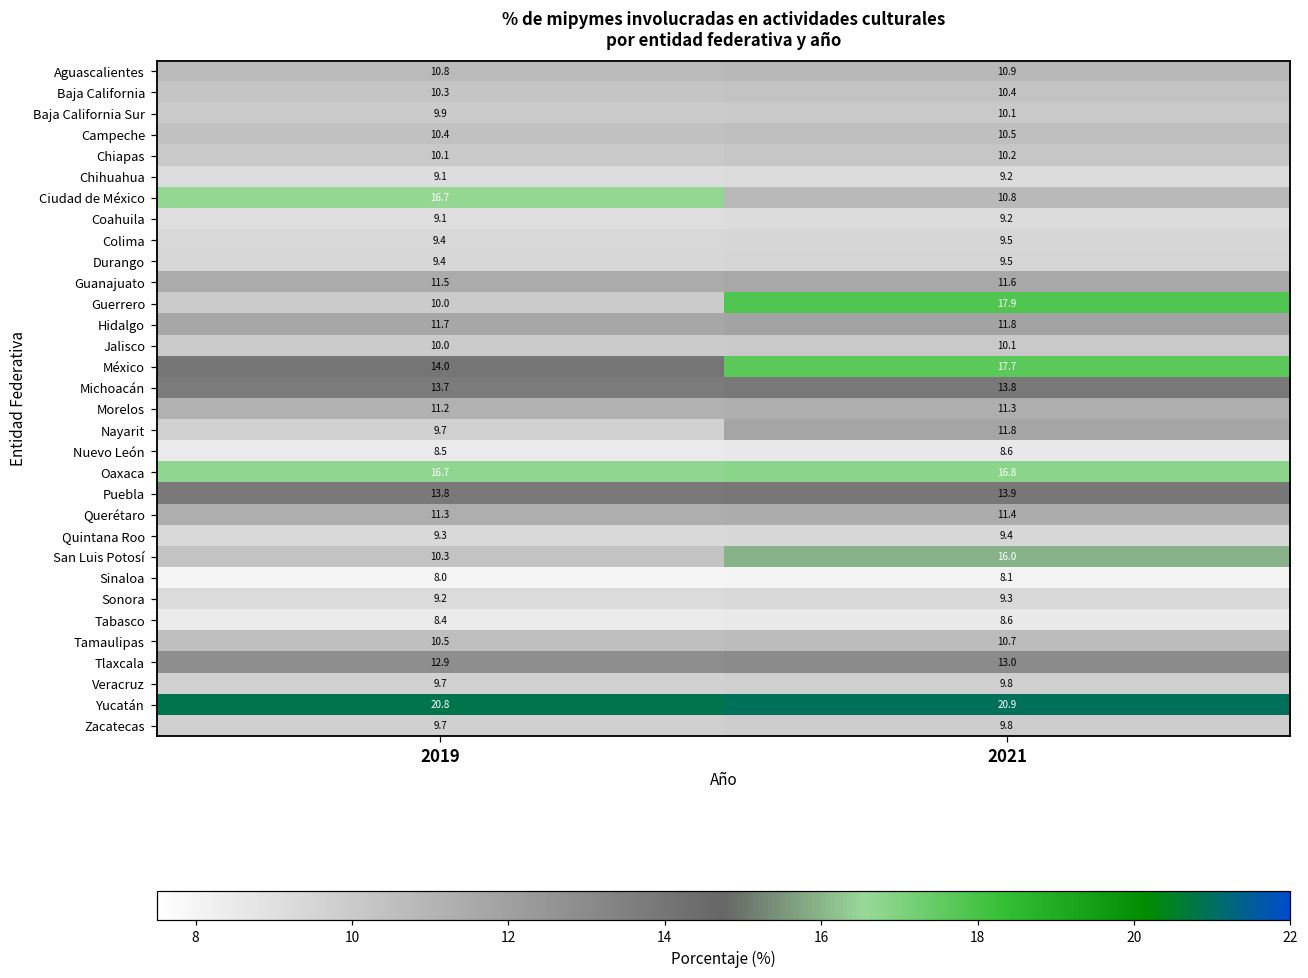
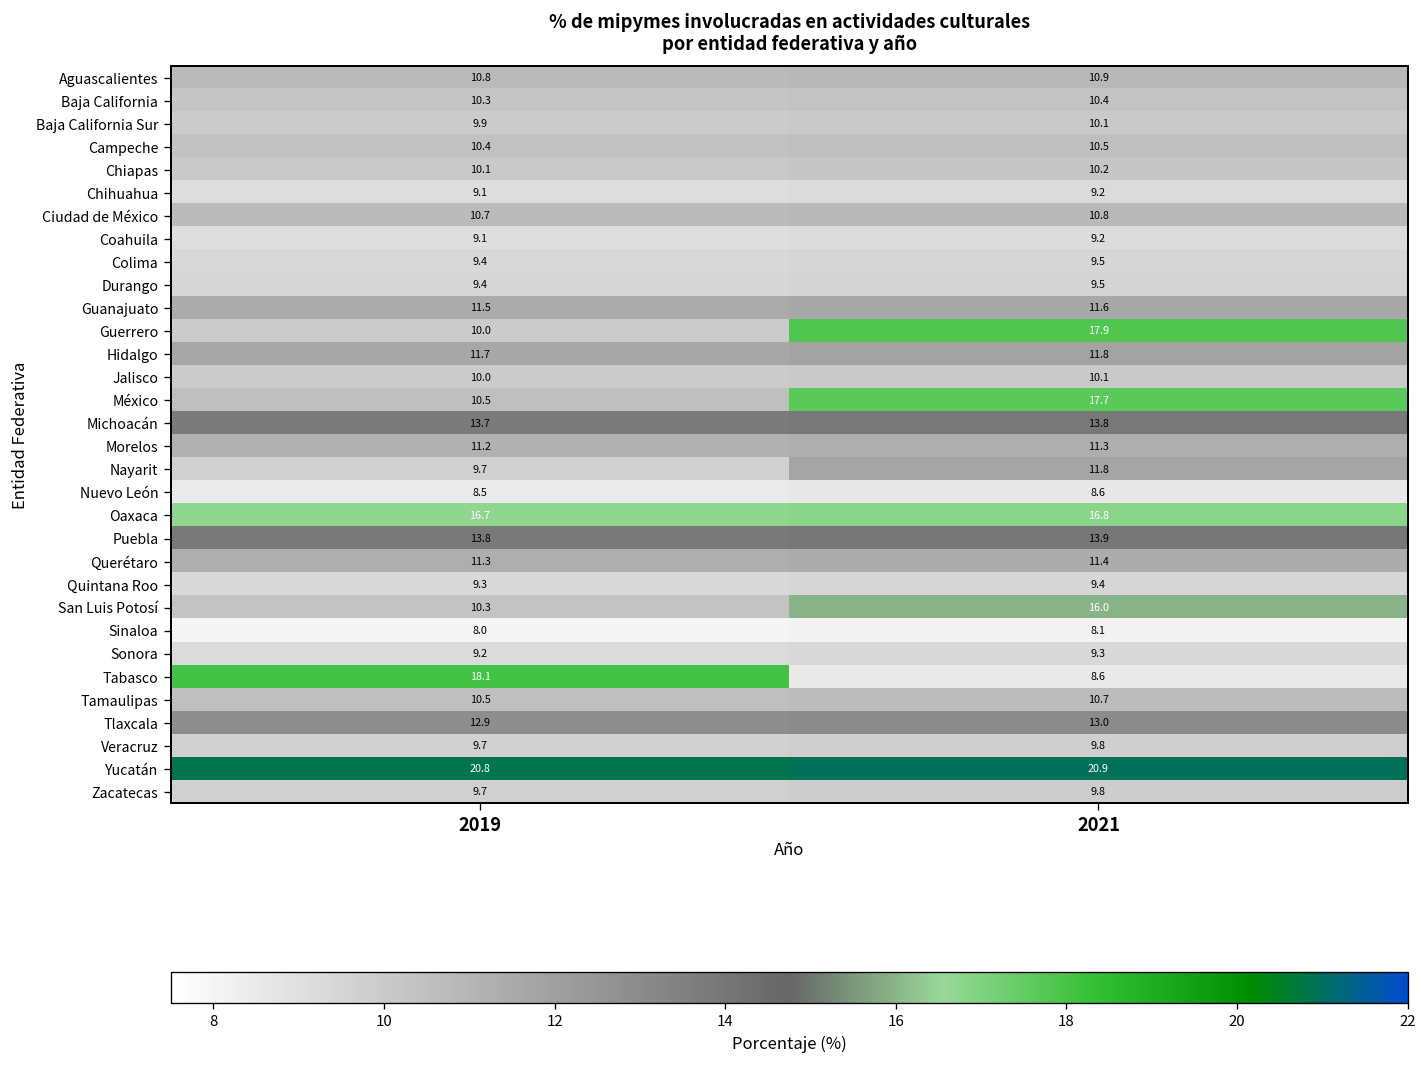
  {
    "Aguascalientes": {
      "2019": 10.8,
      "2021": 10.9
    },
    "Baja California": {
      "2019": 10.3,
      "2021": 10.4
    },
    "Baja California Sur": {
      "2019": 9.9,
      "2021": 10.1
    },
    "Campeche": {
      "2019": 10.4,
      "2021": 10.5
    },
    "Chiapas": {
      "2019": 10.1,
      "2021": 10.2
    },
    "Chihuahua": {
      "2019": 9.1,
      "2021": 9.2
    },
    "Ciudad de México": {
-     "2019": 16.7,
+     "2019": 10.7,
      "2021": 10.8
    },
    "Coahuila": {
      "2019": 9.1,
      "2021": 9.2
    },
    "Colima": {
      "2019": 9.4,
      "2021": 9.5
    },
    "Durango": {
      "2019": 9.4,
      "2021": 9.5
    },
    "Guanajuato": {
      "2019": 11.5,
      "2021": 11.6
    },
    "Guerrero": {
      "2019": 10.0,
      "2021": 17.9
    },
    "Hidalgo": {
      "2019": 11.7,
      "2021": 11.8
    },
    "Jalisco": {
      "2019": 10.0,
      "2021": 10.1
    },
    "México": {
-     "2019": 14.0,
+     "2019": 10.5,
      "2021": 17.7
    },
    "Michoacán": {
      "2019": 13.7,
      "2021": 13.8
    },
    "Morelos": {
      "2019": 11.2,
      "2021": 11.3
    },
    "Nayarit": {
      "2019": 9.7,
      "2021": 11.8
    },
    "Nuevo León": {
      "2019": 8.5,
      "2021": 8.6
    },
    "Oaxaca": {
      "2019": 16.7,
      "2021": 16.8
    },
    "Puebla": {
      "2019": 13.8,
      "2021": 13.9
    },
    "Querétaro": {
      "2019": 11.3,
      "2021": 11.4
    },
    "Quintana Roo": {
      "2019": 9.3,
      "2021": 9.4
    },
    "San Luis Potosí": {
      "2019": 10.3,
      "2021": 16.0
    },
    "Sinaloa": {
      "2019": 8.0,
      "2021": 8.1
    },
    "Sonora": {
      "2019": 9.2,
      "2021": 9.3
    },
    "Tabasco": {
-     "2019": 8.4,
+     "2019": 18.1,
      "2021": 8.6
    },
    "Tamaulipas": {
      "2019": 10.5,
      "2021": 10.7
    },
    "Tlaxcala": {
      "2019": 12.9,
      "2021": 13.0
    },
    "Veracruz": {
      "2019": 9.7,
      "2021": 9.8
    },
    "Yucatán": {
      "2019": 20.8,
      "2021": 20.9
    },
    "Zacatecas": {
      "2019": 9.7,
      "2021": 9.8
    }
  }
